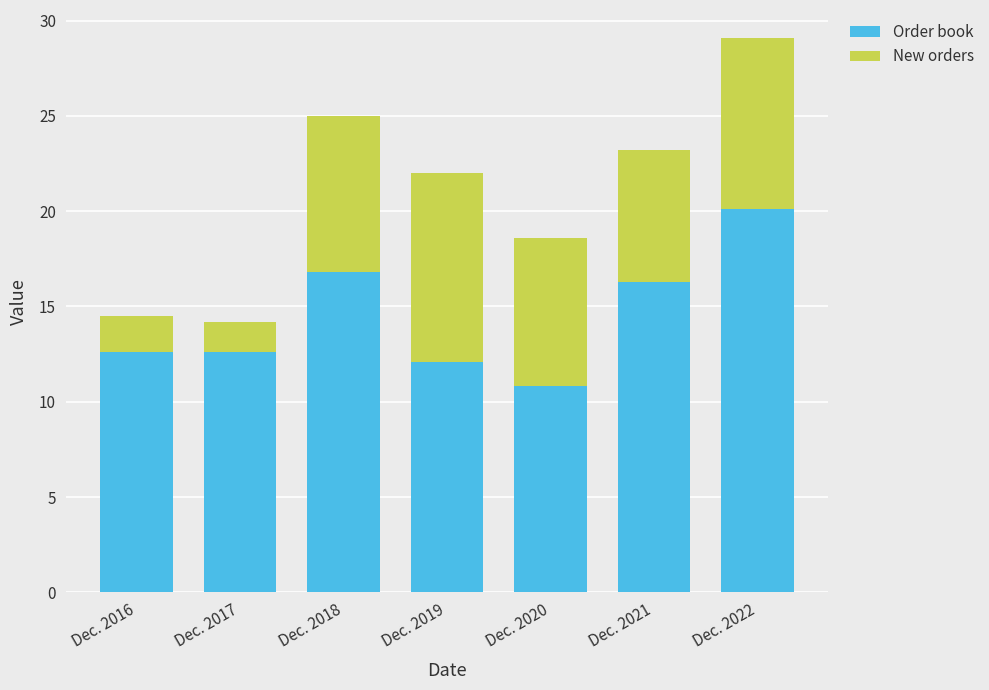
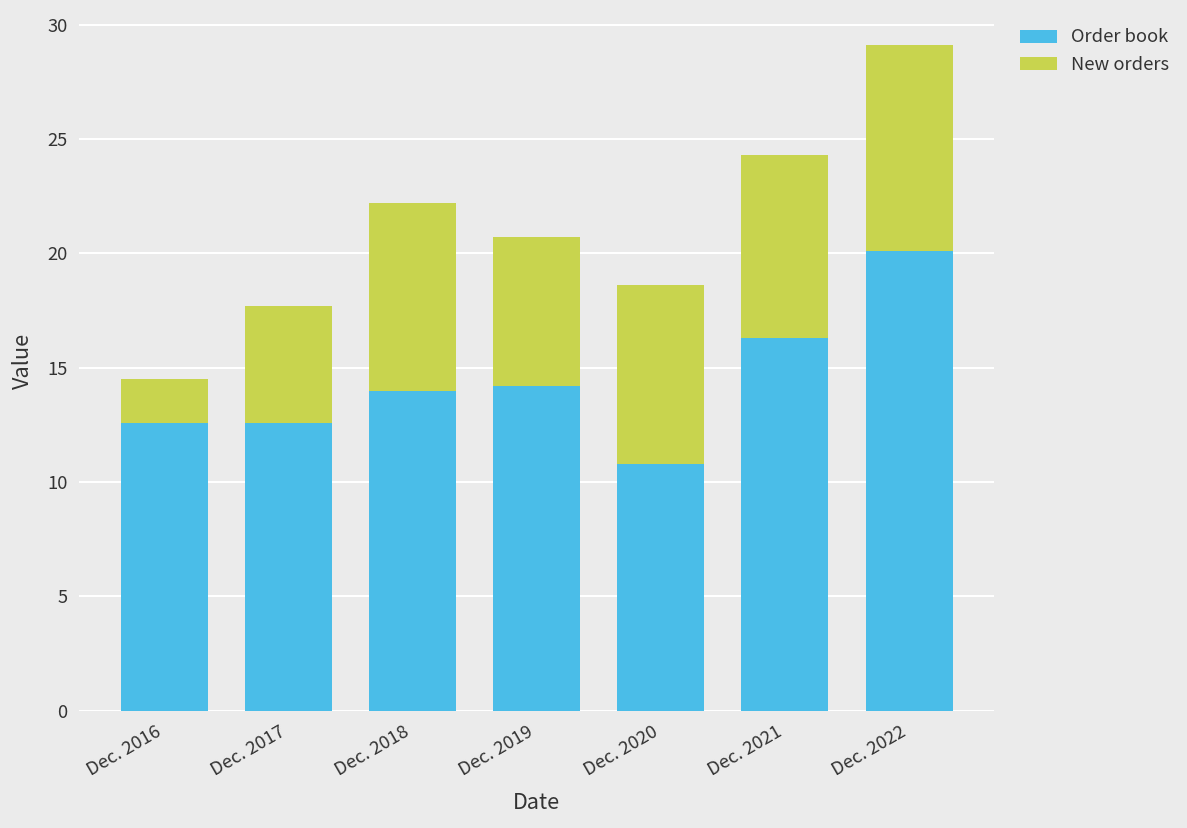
  {
    "Order book": {
      "Dec. 2016": 12.6,
      "Dec. 2017": 12.6,
-     "Dec. 2018": 16.8,
-     "Dec. 2019": 12.1,
+     "Dec. 2018": 14.0,
+     "Dec. 2019": 14.2,
      "Dec. 2020": 10.8,
      "Dec. 2021": 16.3,
      "Dec. 2022": 20.1
    },
    "New orders": {
      "Dec. 2016": 1.9,
-     "Dec. 2017": 1.6,
+     "Dec. 2017": 5.1,
      "Dec. 2018": 8.2,
-     "Dec. 2019": 9.9,
+     "Dec. 2019": 6.5,
      "Dec. 2020": 7.8,
-     "Dec. 2021": 6.9,
+     "Dec. 2021": 8.0,
      "Dec. 2022": 9.0
    }
  }
